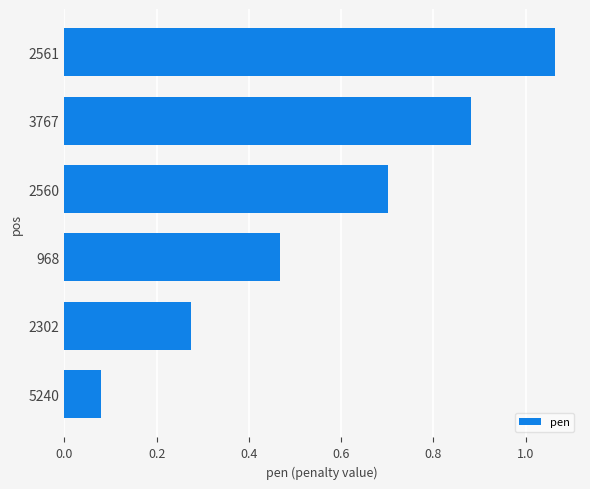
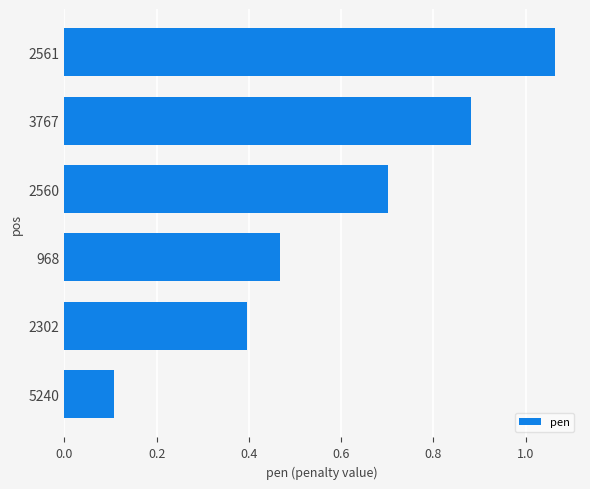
  {
    "2561": 1.06,
    "3767": 0.88,
    "2560": 0.70,
    "968": 0.47,
-   "2302": 0.28,
-   "5240": 0.08
+   "2302": 0.39,
+   "5240": 0.11
  }
